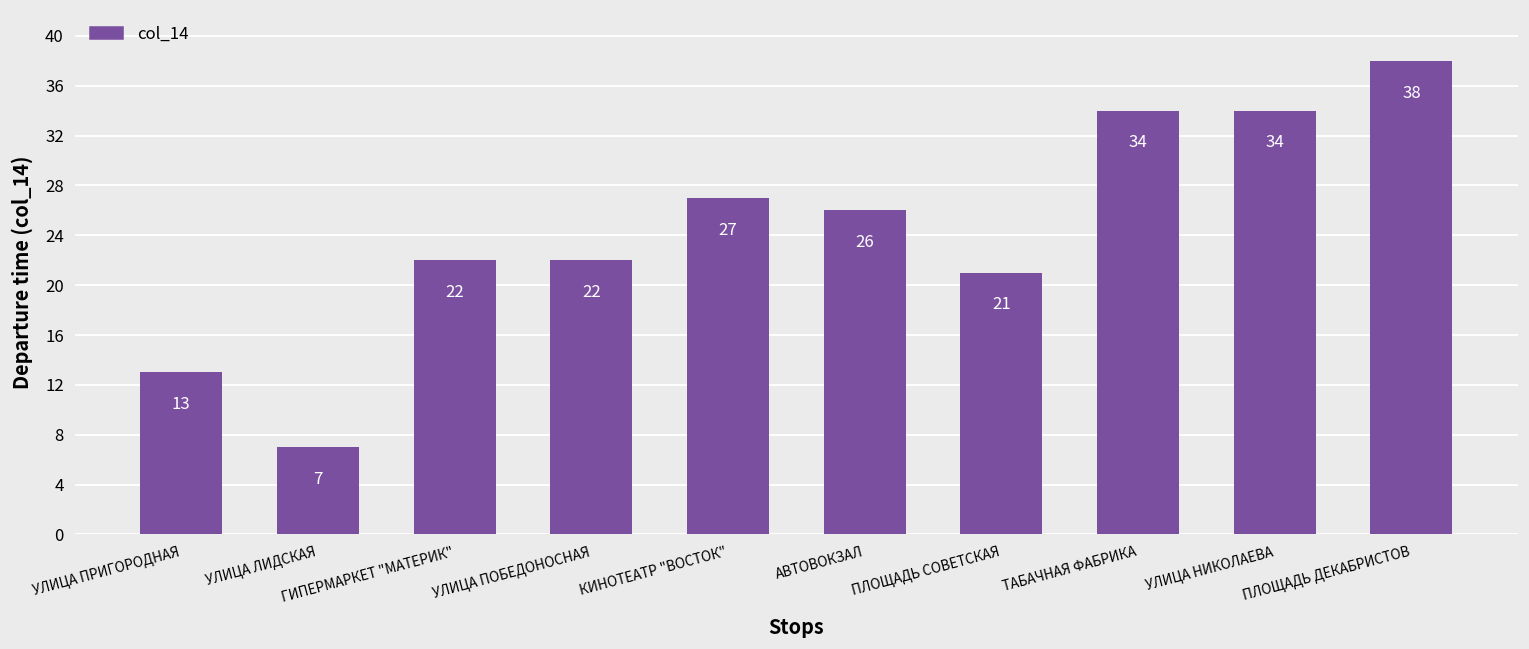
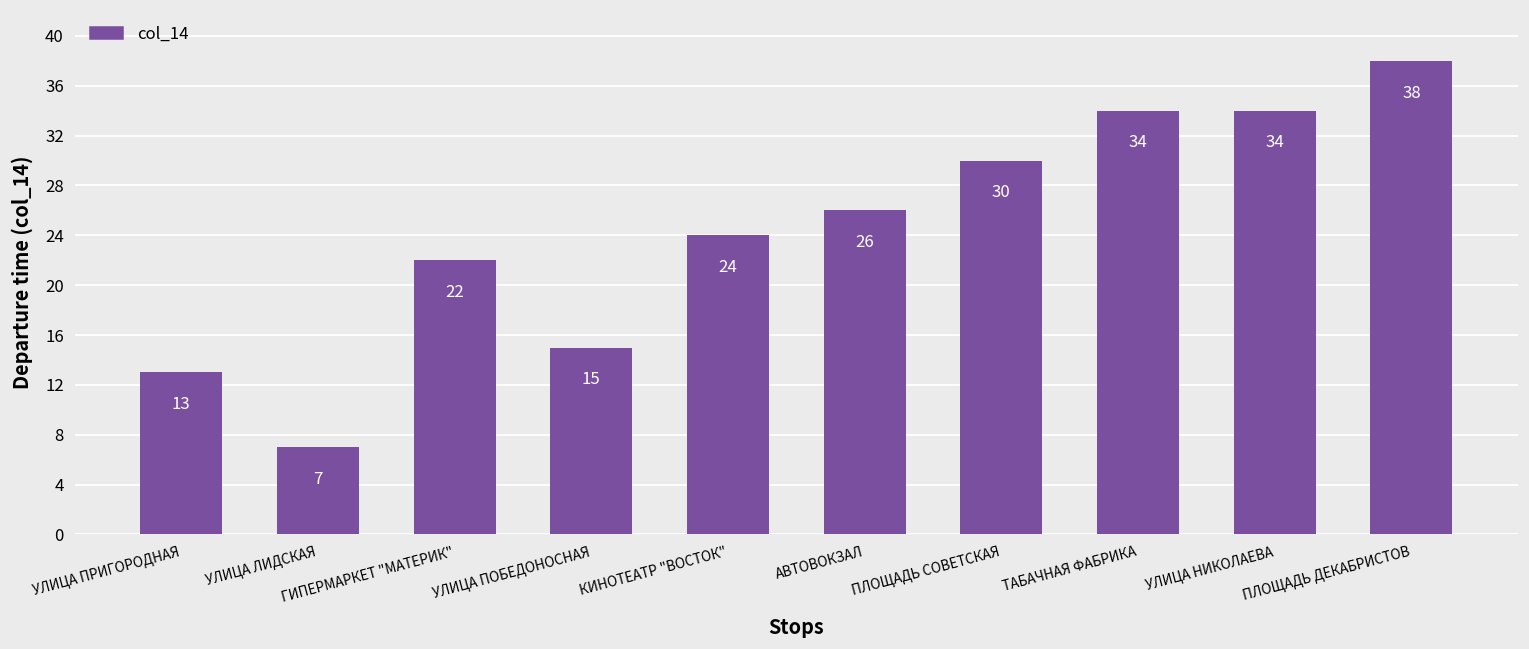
  {
    "УЛИЦА ПРИГОРОДНАЯ": 13,
    "УЛИЦА ЛИДСКАЯ": 7,
    "ГИПЕРМАРКЕТ \"МАТЕРИК\"": 22,
-   "УЛИЦА ПОБЕДОНОСНАЯ": 22,
-   "КИНОТЕАТР \"ВОСТОК\"": 27,
+   "УЛИЦА ПОБЕДОНОСНАЯ": 15,
+   "КИНОТЕАТР \"ВОСТОК\"": 24,
    "АВТОВОКЗАЛ": 26,
-   "ПЛОЩАДЬ СОВЕТСКАЯ": 21,
+   "ПЛОЩАДЬ СОВЕТСКАЯ": 30,
    "ТАБАЧНАЯ ФАБРИКА": 34,
    "УЛИЦА НИКОЛАЕВА": 34,
    "ПЛОЩАДЬ ДЕКАБРИСТОВ": 38
  }
